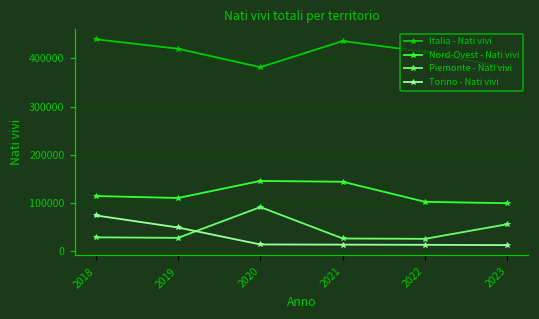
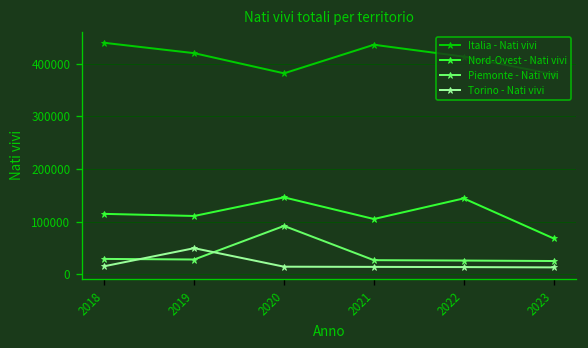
  {
    "Italia - Nati vivi": {
      "2018": 440000,
      "2019": 420000,
      "2020": 380000,
      "2021": 440000
    },
    "Nord-Ovest - Nati vivi": {
      "2018": 110000,
      "2019": 110000,
      "2020": 150000,
-     "2021": 140000,
-     "2022": 100000,
-     "2023": 100000
+     "2021": 100000,
+     "2022": 140000,
+     "2023": 70000
    },
    "Piemonte - Nati vivi": {
      "2018": 30000,
      "2019": 30000,
      "2020": 90000,
      "2021": 30000,
      "2022": 30000,
-     "2023": 60000
+     "2023": 30000
    },
    "Torino - Nati vivi": {
-     "2018": 70000,
+     "2018": 20000,
      "2019": 50000,
      "2020": 10000,
      "2021": 10000,
      "2022": 10000,
      "2023": 10000
    }
  }
